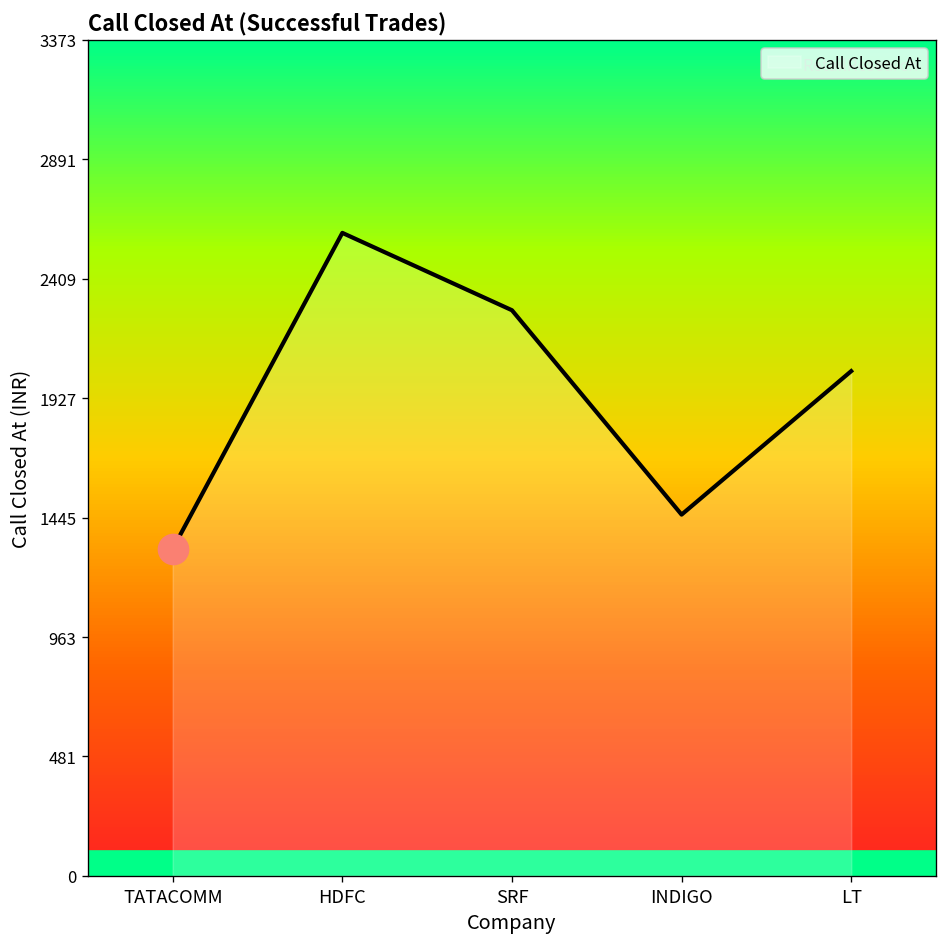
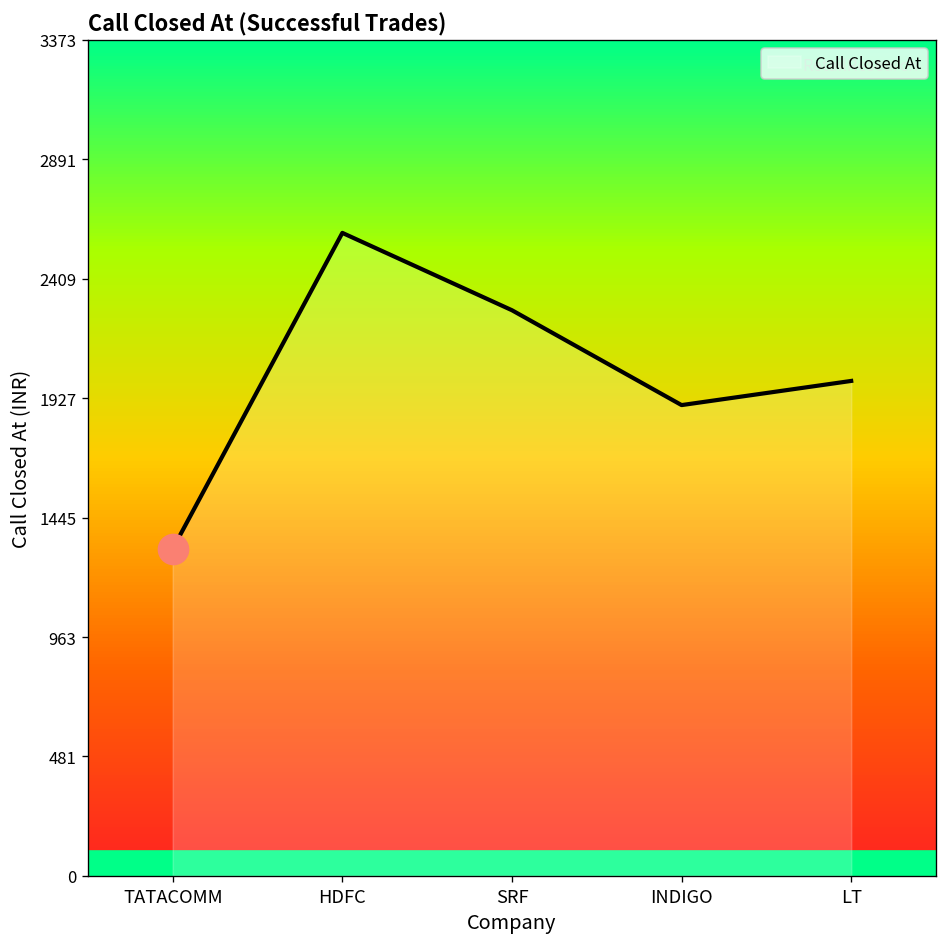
  {
    "Call Closed At": {
      "HDFC": 2600,
      "SRF": 2280,
-     "INDIGO": 1460,
-     "LT": 2040
+     "INDIGO": 1900,
+     "LT": 2000
    }
  }
